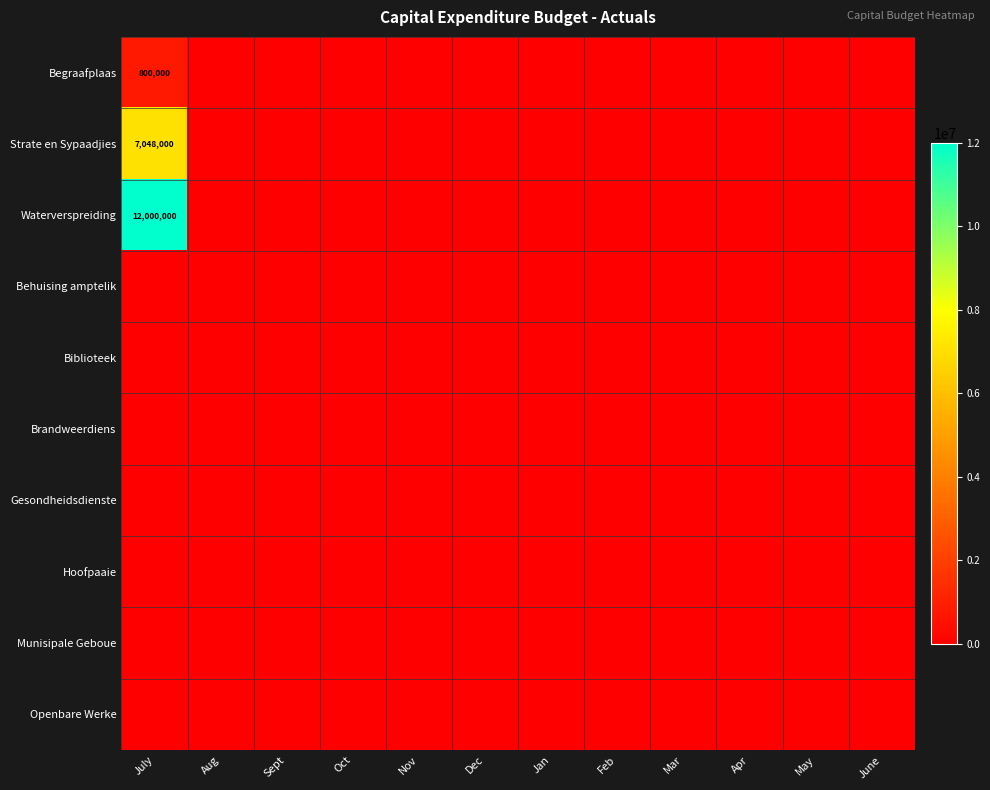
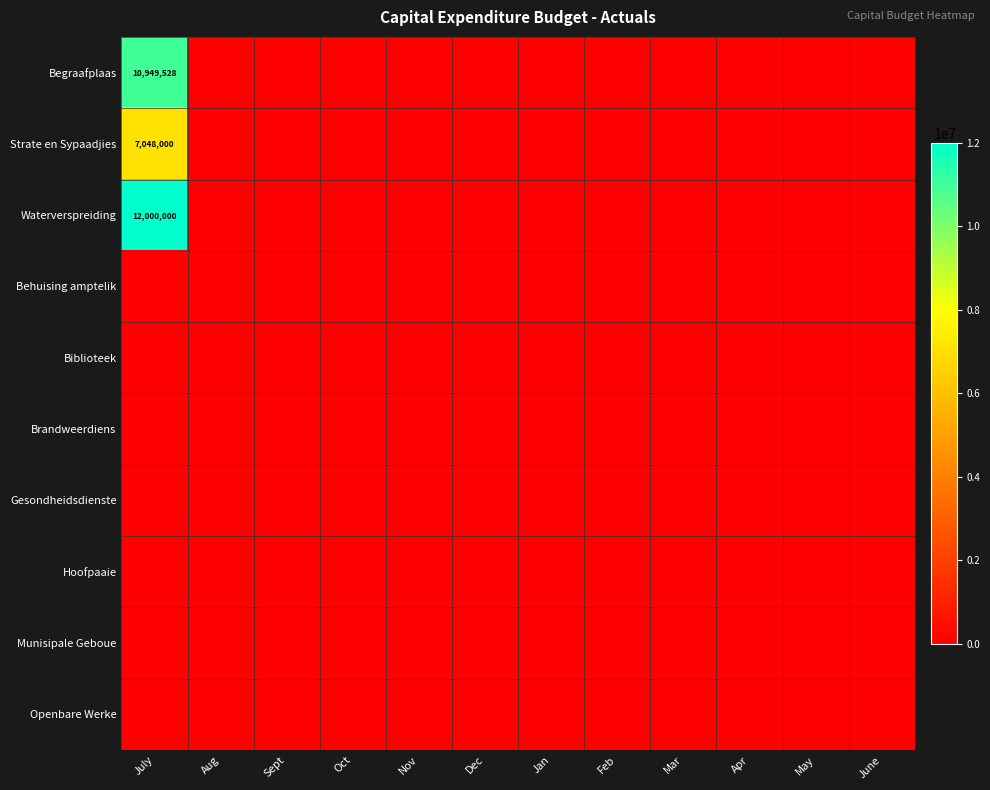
  {
    "Begraafplaas": {
-     "July": "800,000"
+     "July": "10,949,528"
    },
    "Strate en Sypaadjies": {
      "July": "7,048,000"
    },
    "Waterverspreiding": {
      "July": "12,000,000"
    }
  }
